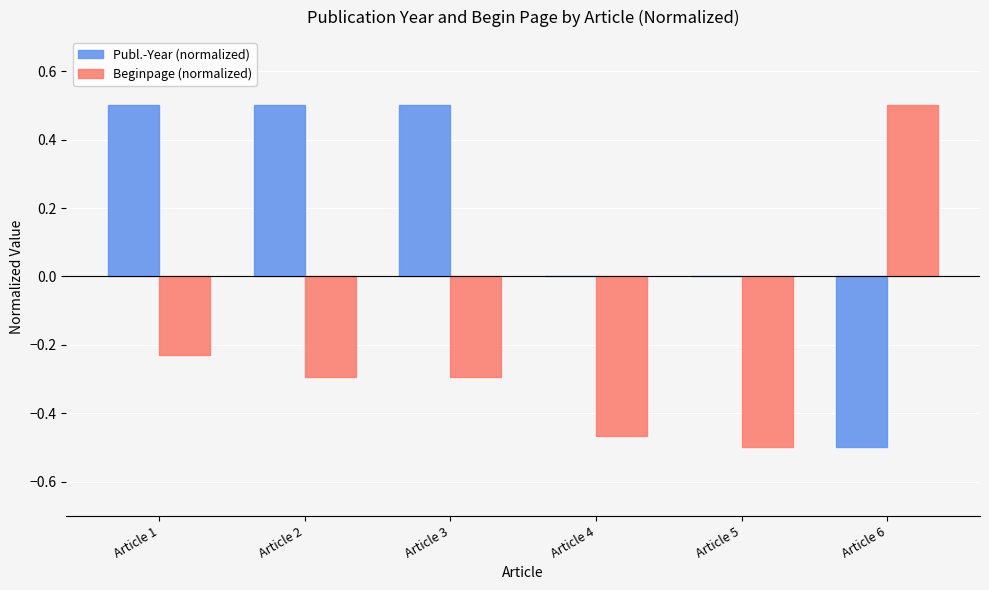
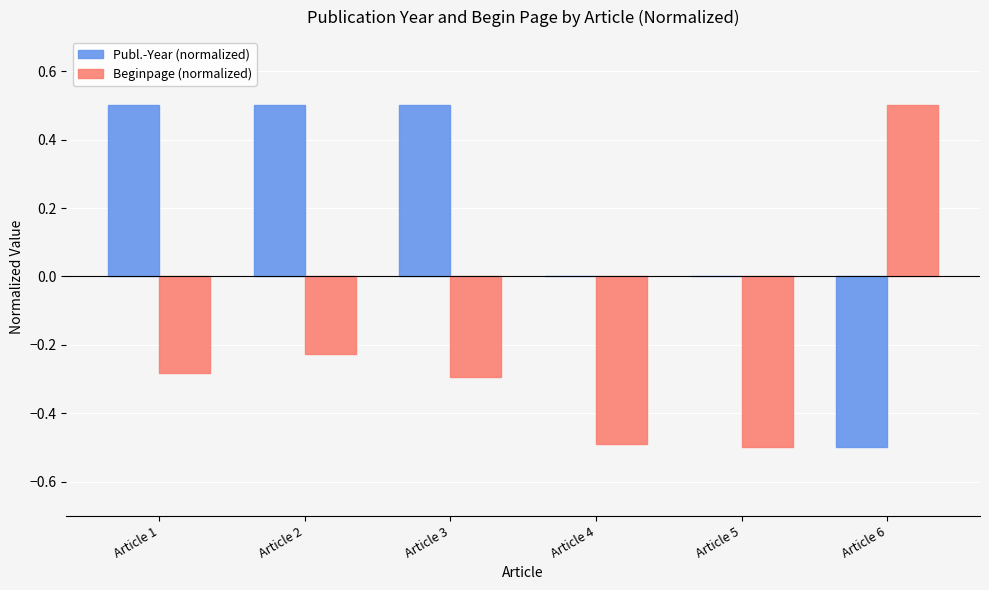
  {
    "Publ.-Year (normalized)": {
      "Article 1": 0.50,
      "Article 2": 0.50,
      "Article 3": 0.50,
      "Article 6": -0.50
    },
    "Beginpage (normalized)": {
-     "Article 1": -0.23,
-     "Article 2": -0.29,
+     "Article 1": -0.28,
+     "Article 2": -0.23,
      "Article 3": -0.29,
-     "Article 4": -0.47,
+     "Article 4": -0.49,
      "Article 5": -0.50,
      "Article 6": 0.50
    }
  }
